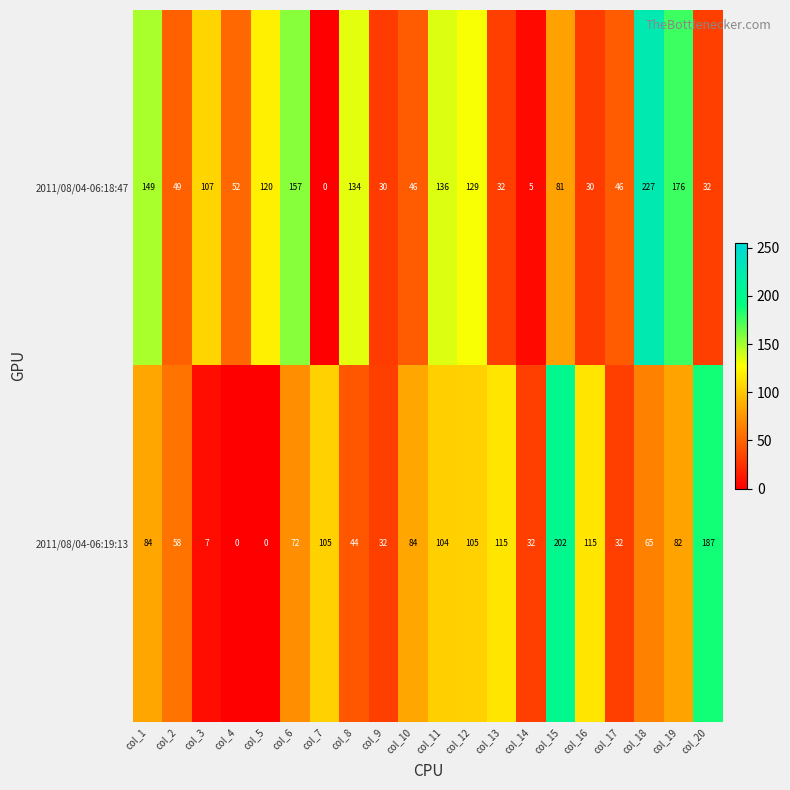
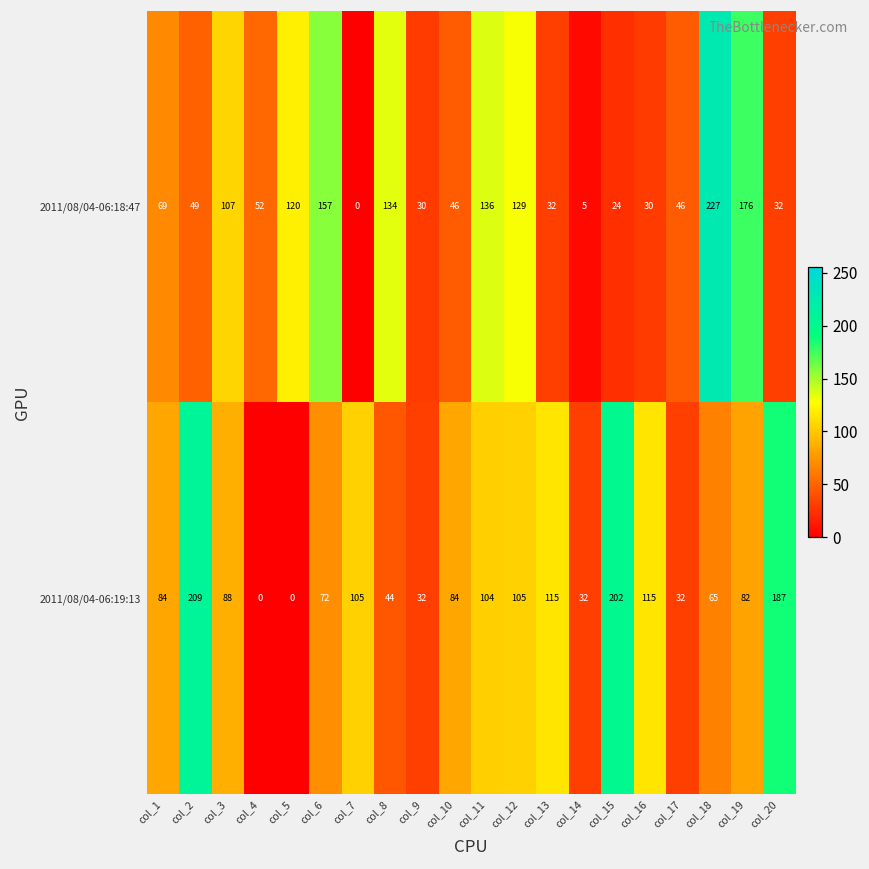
  {
    "2011/08/04-06:18:47": {
-     "col_1": 149,
+     "col_1": 69,
      "col_2": 49,
      "col_3": 107,
      "col_4": 52,
      "col_5": 120,
      "col_6": 157,
      "col_7": 0,
      "col_8": 134,
      "col_9": 30,
      "col_10": 46,
      "col_11": 136,
      "col_12": 129,
      "col_13": 32,
      "col_14": 5,
-     "col_15": 81,
+     "col_15": 24,
      "col_16": 30,
      "col_17": 46,
      "col_18": 227,
      "col_19": 176,
      "col_20": 32
    },
    "2011/08/04-06:19:13": {
      "col_1": 84,
-     "col_2": 58,
-     "col_3": 7,
+     "col_2": 209,
+     "col_3": 88,
      "col_4": 0,
      "col_5": 0,
      "col_6": 72,
      "col_7": 105,
      "col_8": 44,
      "col_9": 32,
      "col_10": 84,
      "col_11": 104,
      "col_12": 105,
      "col_13": 115,
      "col_14": 32,
      "col_15": 202,
      "col_16": 115,
      "col_17": 32,
      "col_18": 65,
      "col_19": 82,
      "col_20": 187
    }
  }
